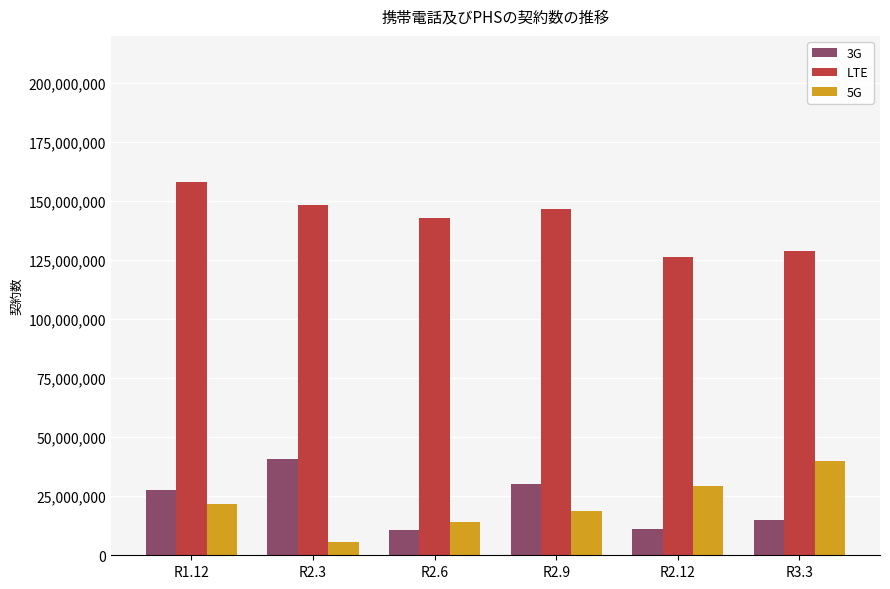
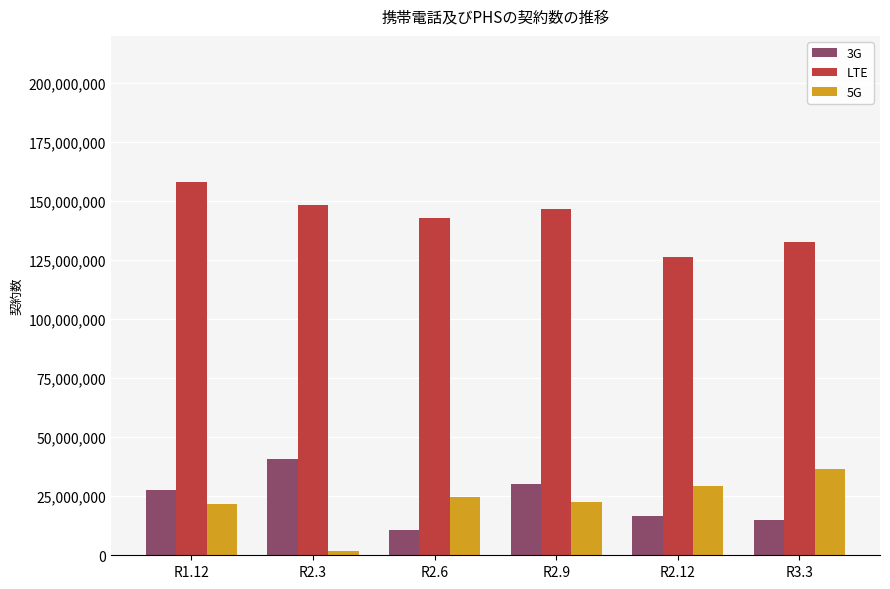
  {
    "3G": {
      "R1.12": "28,000,000",
      "R2.3": "41,000,000",
      "R2.6": "11,000,000",
      "R2.9": "30,000,000",
-     "R2.12": "11,000,000",
+     "R2.12": "17,000,000",
      "R3.3": "15,000,000"
    },
    "LTE": {
      "R1.12": "158,000,000",
      "R2.3": "148,000,000",
      "R2.6": "143,000,000",
      "R2.9": "147,000,000",
      "R2.12": "126,000,000",
-     "R3.3": "129,000,000"
+     "R3.3": "133,000,000"
    },
    "5G": {
      "R1.12": "22,000,000",
-     "R2.3": "5,000,000",
-     "R2.6": "14,000,000",
-     "R2.9": "19,000,000",
+     "R2.3": "2,000,000",
+     "R2.6": "25,000,000",
+     "R2.9": "22,000,000",
      "R2.12": "29,000,000",
-     "R3.3": "40,000,000"
+     "R3.3": "36,000,000"
    }
  }
